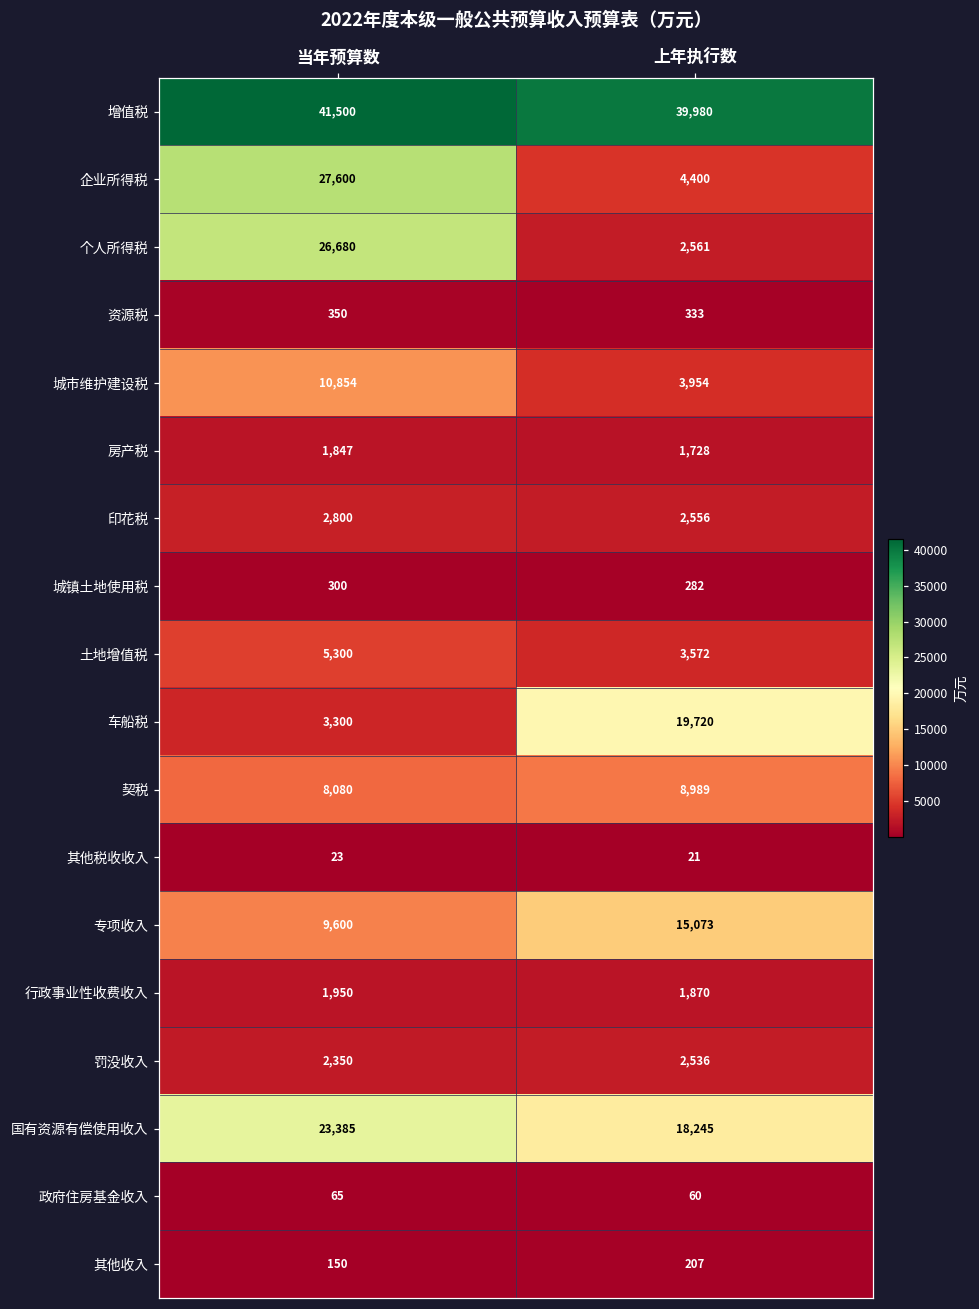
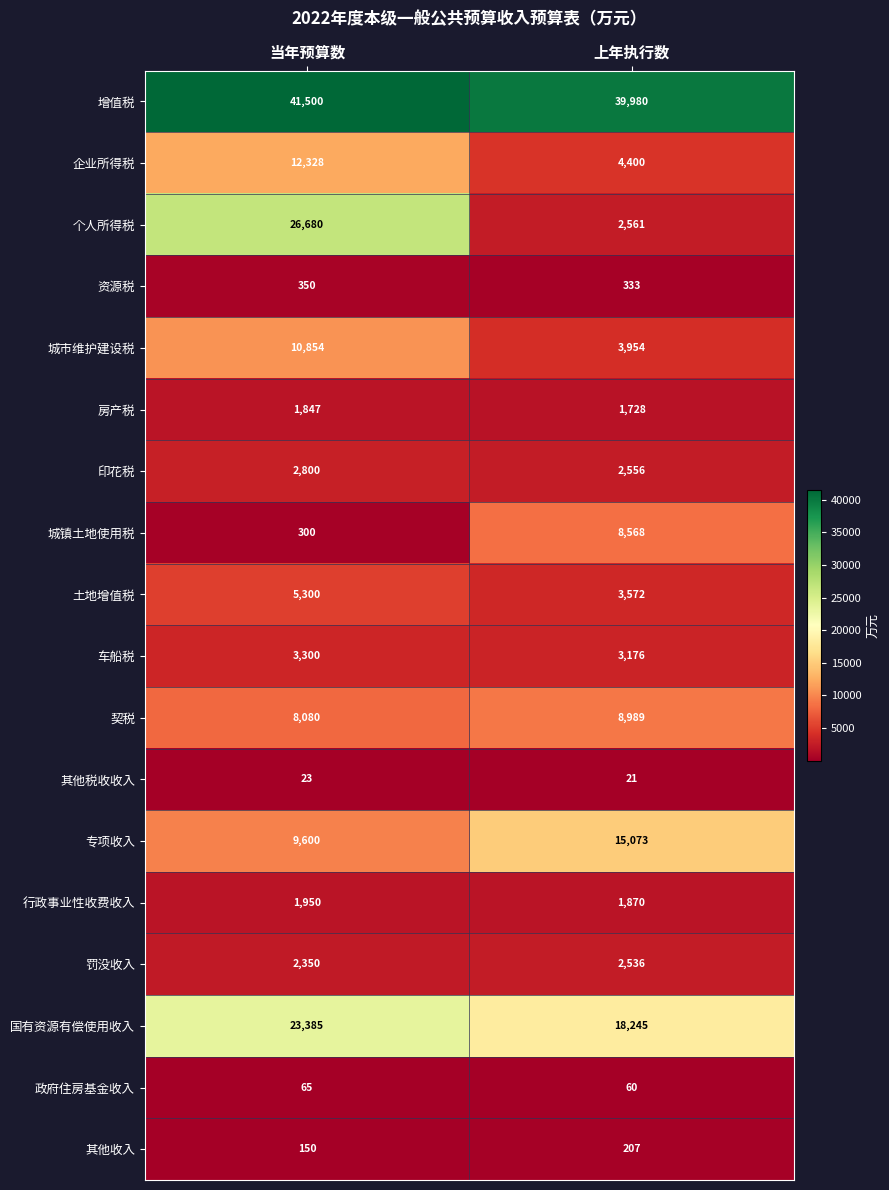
  {
    "增值税": {
      "当年预算数": "41,500",
      "上年执行数": "39,980"
    },
    "企业所得税": {
-     "当年预算数": "27,600",
+     "当年预算数": "12,328",
      "上年执行数": "4,400"
    },
    "个人所得税": {
      "当年预算数": "26,680",
      "上年执行数": "2,561"
    },
    "资源税": {
      "当年预算数": "350",
      "上年执行数": "333"
    },
    "城市维护建设税": {
      "当年预算数": "10,854",
      "上年执行数": "3,954"
    },
    "房产税": {
      "当年预算数": "1,847",
      "上年执行数": "1,728"
    },
    "印花税": {
      "当年预算数": "2,800",
      "上年执行数": "2,556"
    },
    "城镇土地使用税": {
      "当年预算数": "300",
-     "上年执行数": "282"
+     "上年执行数": "8,568"
    },
    "土地增值税": {
      "当年预算数": "5,300",
      "上年执行数": "3,572"
    },
    "车船税": {
      "当年预算数": "3,300",
-     "上年执行数": "19,720"
+     "上年执行数": "3,176"
    },
    "契税": {
      "当年预算数": "8,080",
      "上年执行数": "8,989"
    },
    "其他税收收入": {
      "当年预算数": "23",
      "上年执行数": "21"
    },
    "专项收入": {
      "当年预算数": "9,600",
      "上年执行数": "15,073"
    },
    "行政事业性收费收入": {
      "当年预算数": "1,950",
      "上年执行数": "1,870"
    },
    "罚没收入": {
      "当年预算数": "2,350",
      "上年执行数": "2,536"
    },
    "国有资源有偿使用收入": {
      "当年预算数": "23,385",
      "上年执行数": "18,245"
    },
    "政府住房基金收入": {
      "当年预算数": "65",
      "上年执行数": "60"
    },
    "其他收入": {
      "当年预算数": "150",
      "上年执行数": "207"
    }
  }
